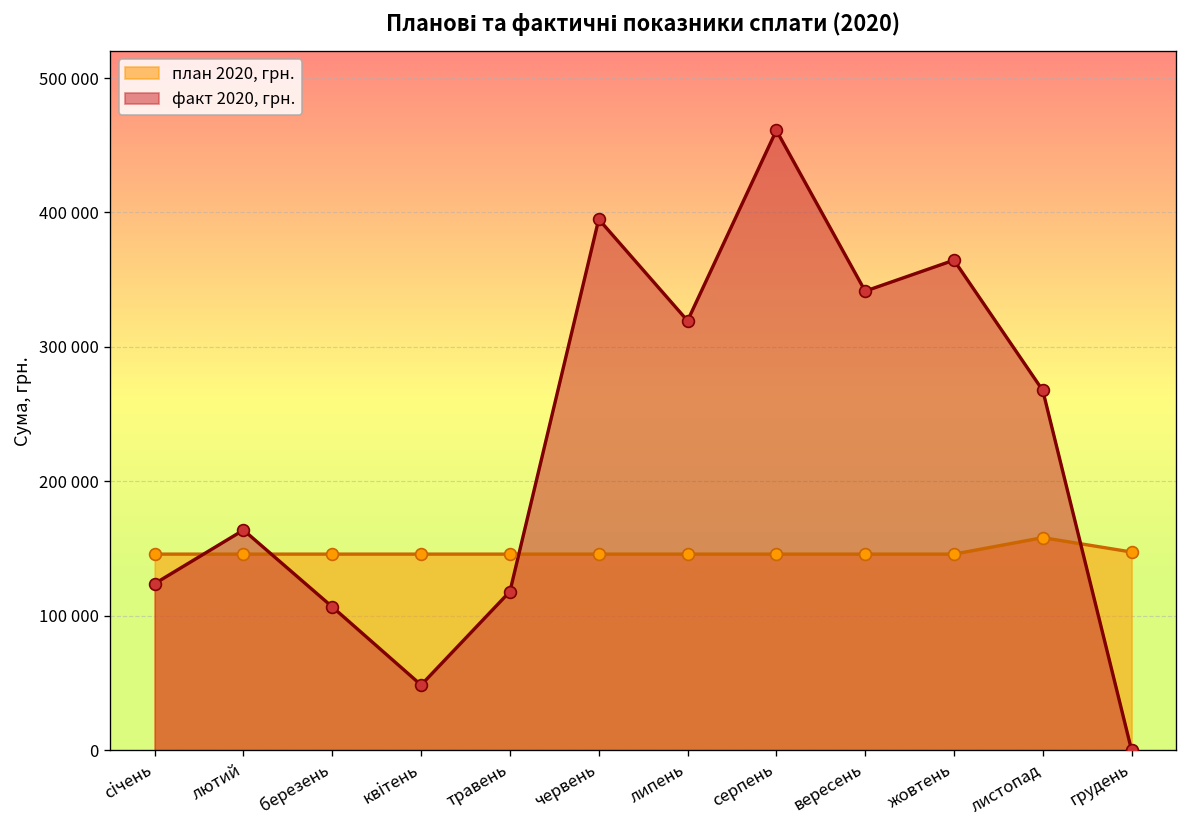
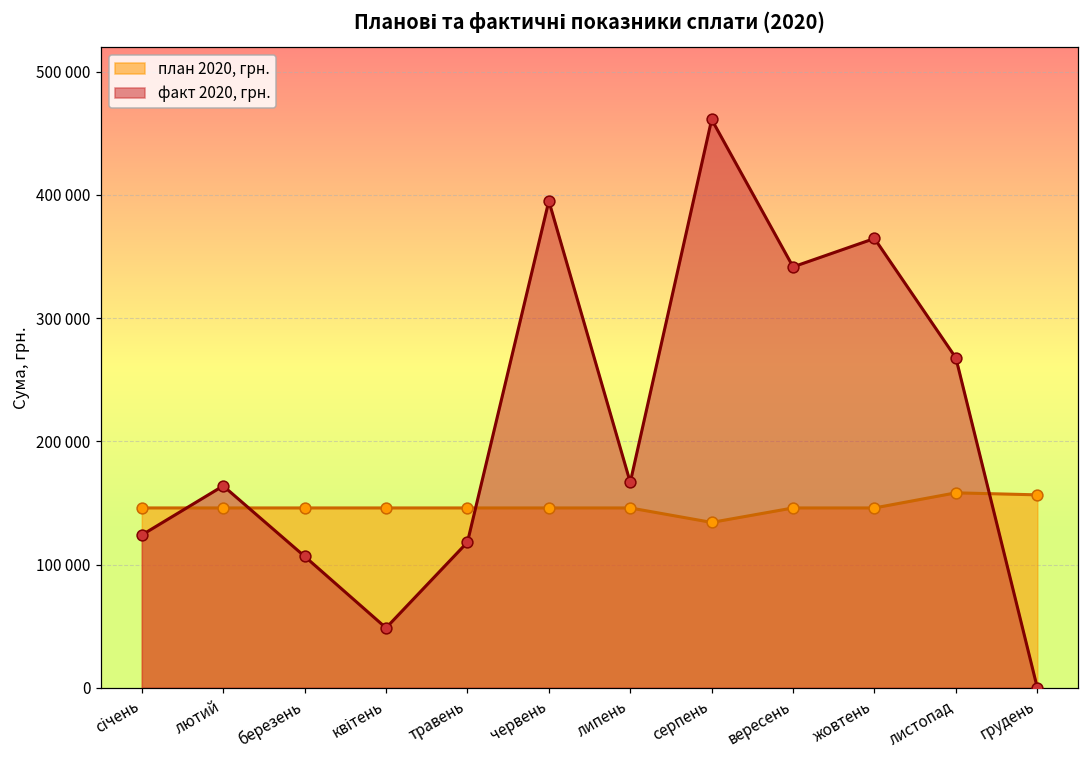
  {
    "план 2020, грн.": {
      "січень": 146000,
      "лютий": 146000,
      "березень": 146000,
      "квітень": 146000,
      "травень": 146000,
      "червень": 146000,
      "липень": 146000,
-     "серпень": 146000,
+     "серпень": 134000,
      "вересень": 146000,
      "жовтень": 146000,
      "листопад": 158000,
-     "грудень": 147000
+     "грудень": 157000
    },
    "факт 2020, грн.": {
      "січень": 124000,
      "лютий": 164000,
      "березень": 107000,
      "квітень": 49000,
      "травень": 118000,
      "червень": 395000,
-     "липень": 319000,
+     "липень": 167000,
      "серпень": 461000,
      "вересень": 342000,
      "жовтень": 365000,
      "листопад": 268000,
      "грудень": 0
    }
  }
